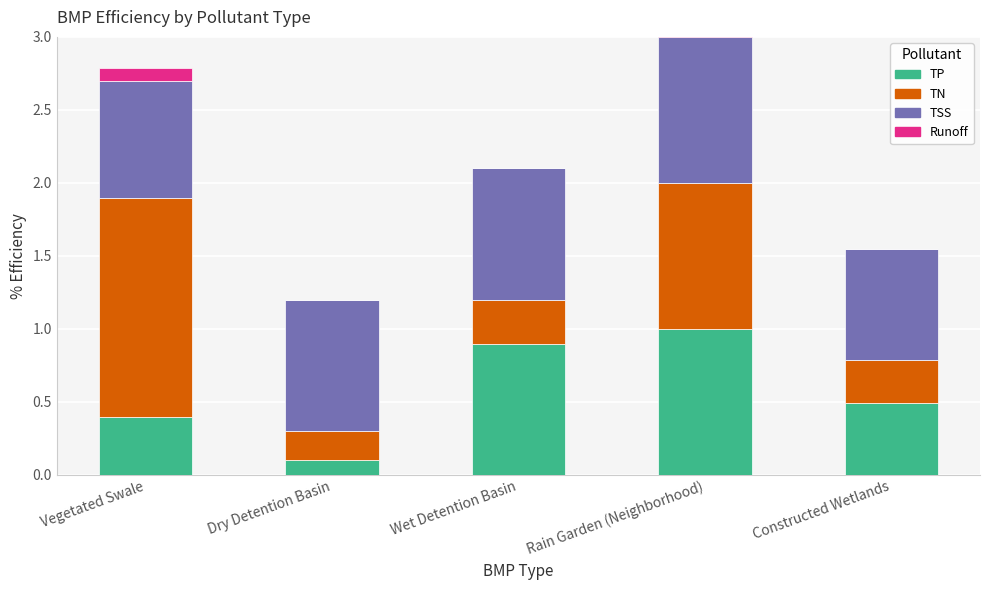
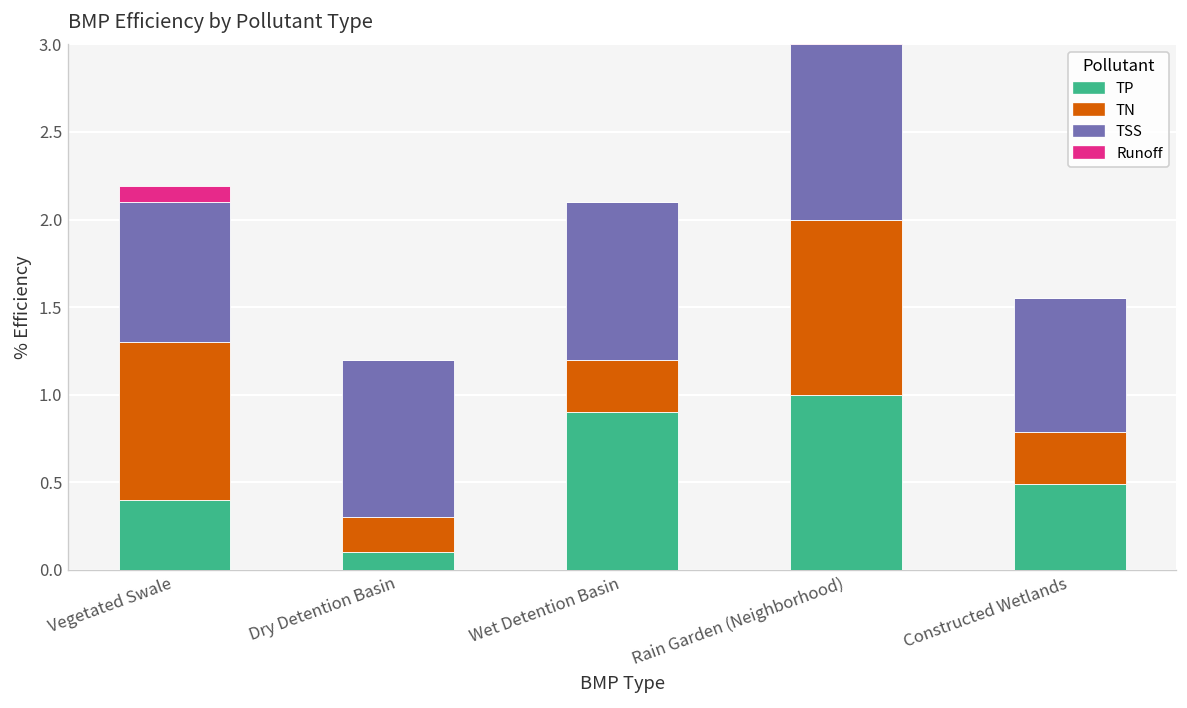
  {
    "TP": {
      "Vegetated Swale": 0.4,
      "Dry Detention Basin": 0.1,
      "Wet Detention Basin": 0.9,
      "Rain Garden (Neighborhood)": 1.0,
      "Constructed Wetlands": 0.5
    },
    "TN": {
-     "Vegetated Swale": 1.5,
+     "Vegetated Swale": 0.9,
      "Dry Detention Basin": 0.2,
      "Wet Detention Basin": 0.3,
      "Rain Garden (Neighborhood)": 1.0,
      "Constructed Wetlands": 0.3
    },
    "TSS": {
      "Vegetated Swale": 0.8,
      "Dry Detention Basin": 0.9,
      "Wet Detention Basin": 0.9,
      "Rain Garden (Neighborhood)": 1.0,
      "Constructed Wetlands": 0.76
    },
    "Runoff": {
      "Vegetated Swale": 0.1,
      "Dry Detention Basin": 0.0,
      "Wet Detention Basin": 0.0,
      "Constructed Wetlands": 0.0
    }
  }
